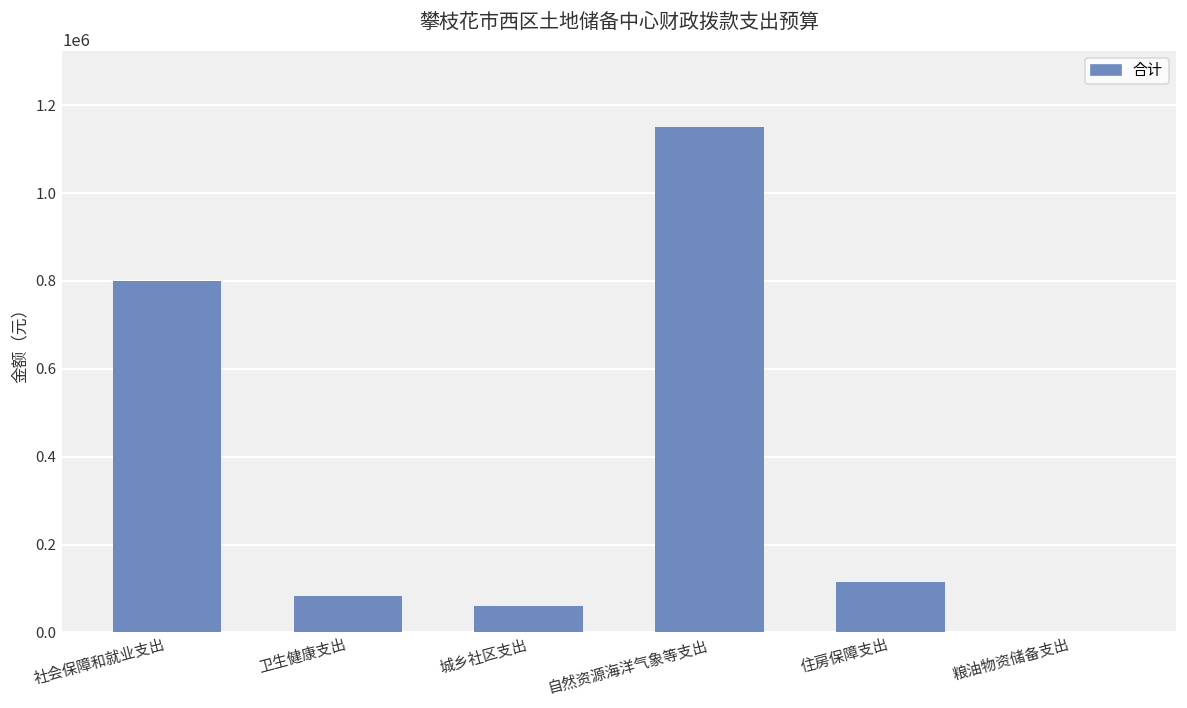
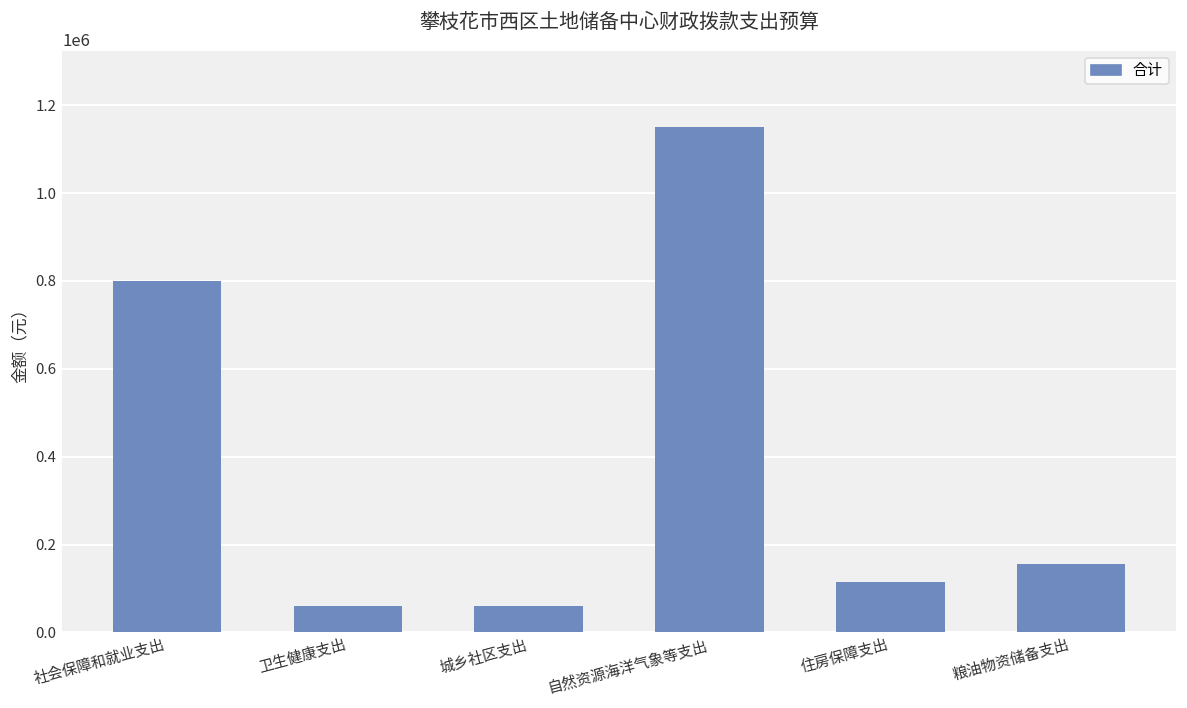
  {
    "社会保障和就业支出": 800000,
-   "卫生健康支出": 80000,
+   "卫生健康支出": 60000,
    "城乡社区支出": 60000,
    "自然资源海洋气象等支出": 1150000,
    "住房保障支出": 110000,
-   "粮油物资储备支出": 0
+   "粮油物资储备支出": 160000
  }
